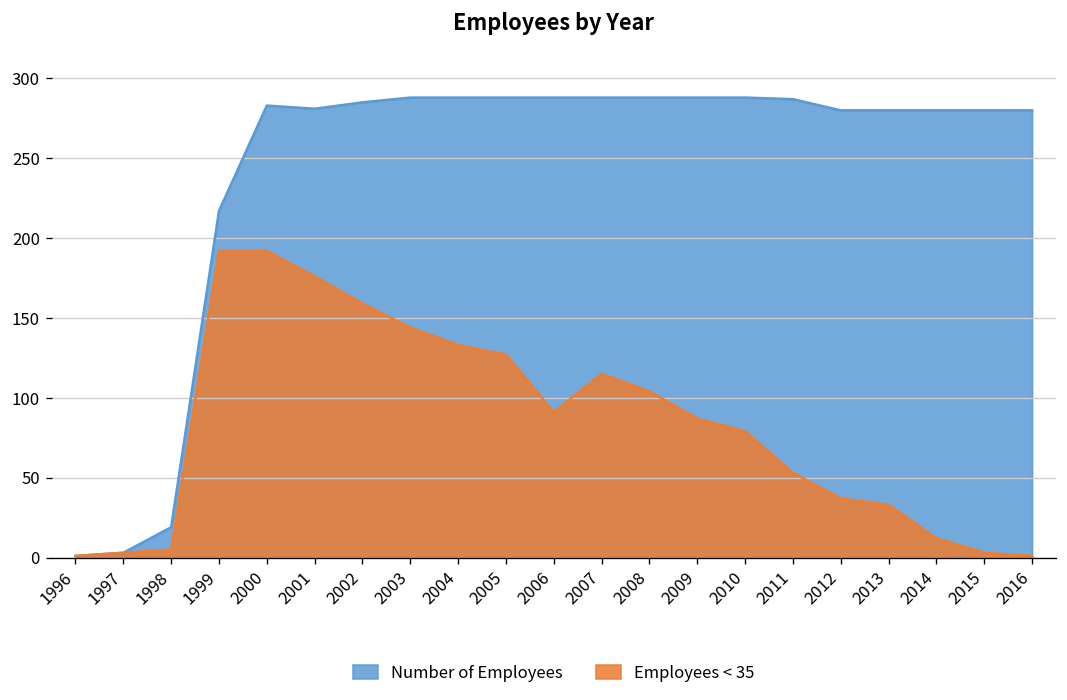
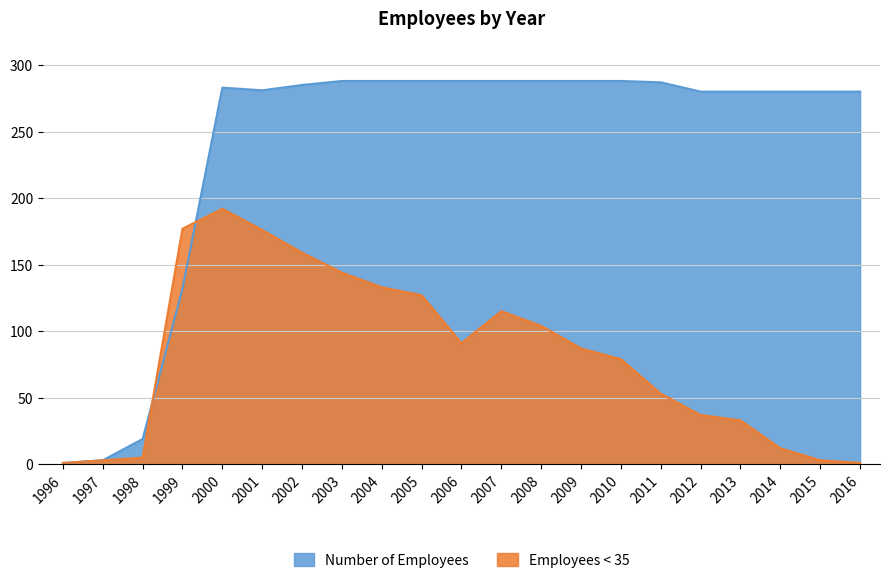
  {
    "Number of Employees": {
      "1998": 19,
-     "1999": 217,
+     "1999": 132,
      "2000": 283,
      "2001": 281,
      "2002": 285,
      "2003": 288,
      "2004": 288,
      "2005": 288,
      "2006": 288,
      "2007": 288,
      "2008": 288,
      "2009": 288,
      "2010": 288,
      "2011": 287,
      "2012": 280,
      "2013": 280,
      "2014": 280,
      "2015": 280,
      "2016": 280
    },
    "Employees < 35": {
      "1998": 5,
-     "1999": 192,
+     "1999": 177,
      "2000": 192,
      "2001": 176,
      "2002": 159,
      "2003": 144,
      "2004": 133,
      "2005": 127,
      "2006": 91,
      "2007": 115,
      "2008": 104,
      "2009": 87,
      "2010": 79,
      "2011": 53,
      "2012": 37,
      "2013": 33,
      "2014": 12,
      "2015": 3,
      "2016": 1
    }
  }
